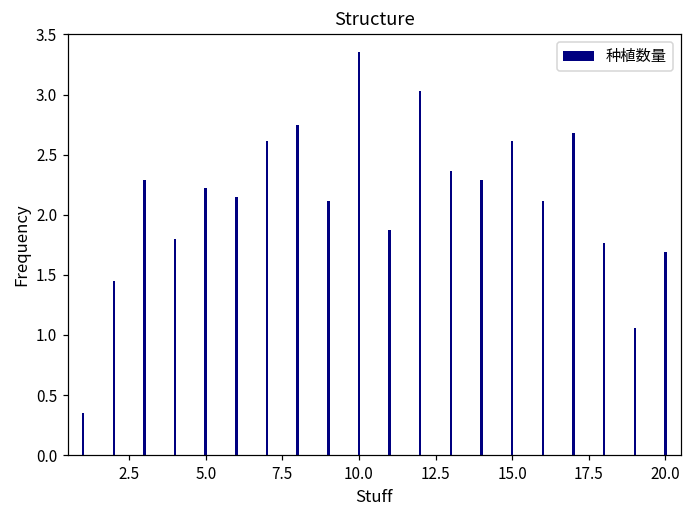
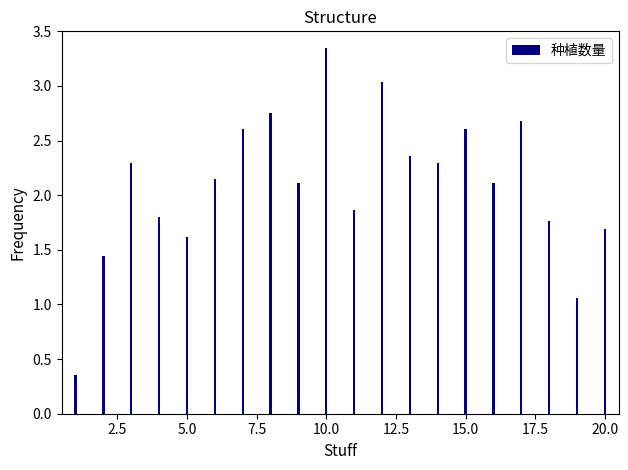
  {
-   "5.0": 2.22,
+   "5.0": 1.62,
    "10.0": 3.35,
    "15.0": 2.61,
    "20.0": 1.69
  }
